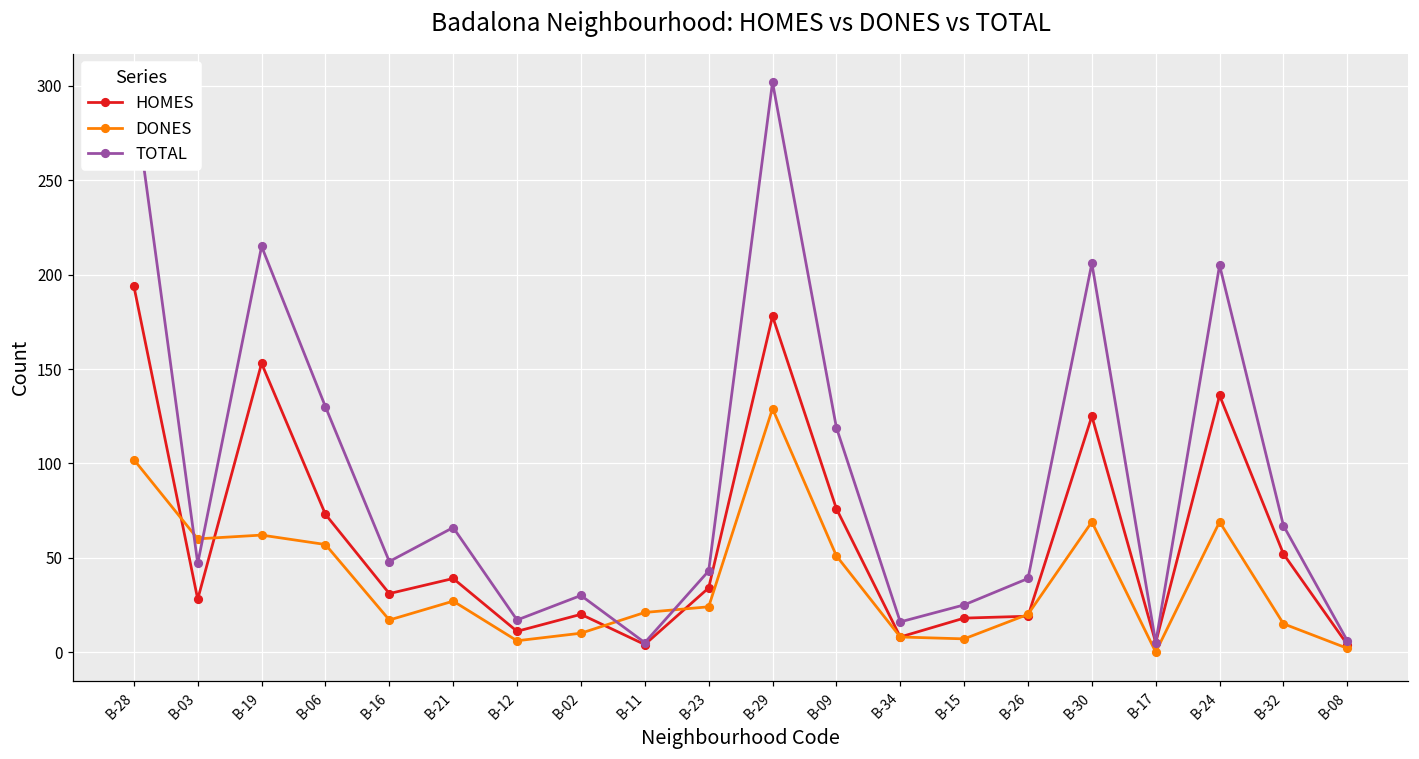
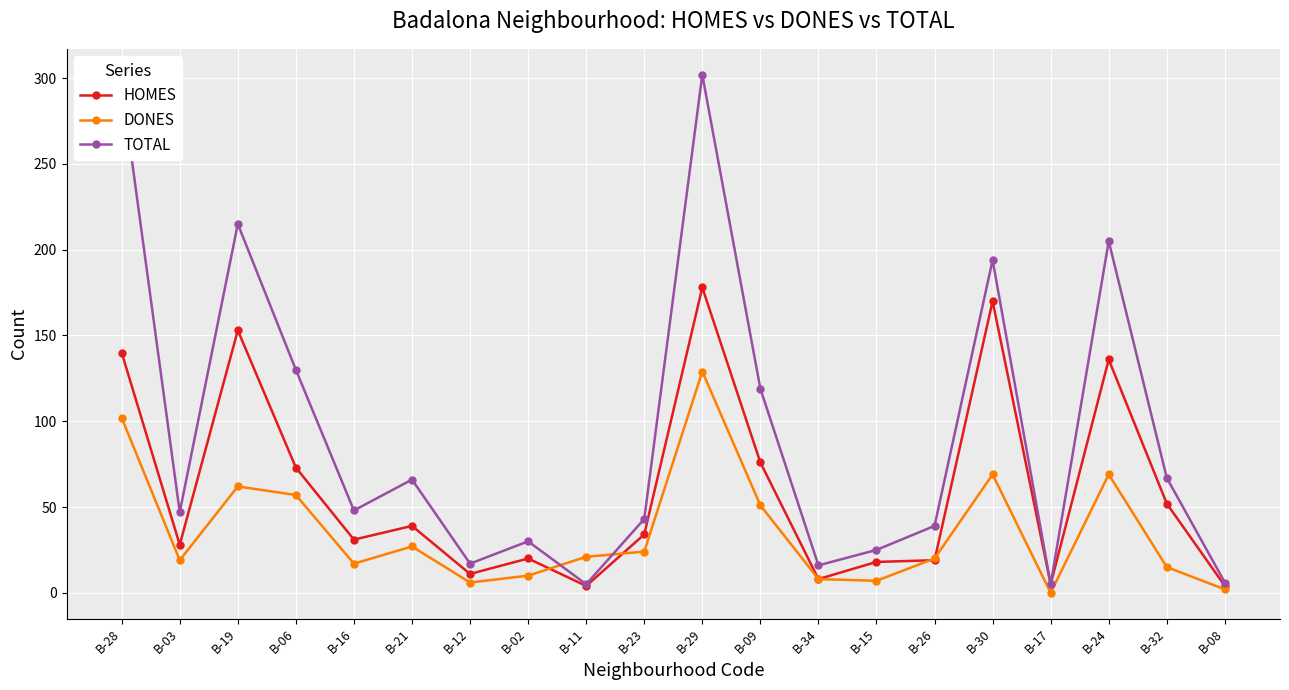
  {
    "HOMES": {
-     "B-28": 194,
+     "B-28": 140,
      "B-03": 28,
      "B-19": 153,
      "B-06": 73,
      "B-16": 31,
      "B-21": 39,
      "B-12": 11,
      "B-02": 20,
      "B-23": 34,
      "B-29": 178,
      "B-09": 76,
      "B-15": 18,
-     "B-30": 125,
+     "B-30": 170,
      "B-24": 136,
      "B-32": 52,
      "B-08": 4
    },
    "DONES": {
      "B-28": 102,
-     "B-03": 60,
+     "B-03": 19,
      "B-19": 62,
      "B-06": 57,
      "B-16": 17,
      "B-21": 27,
      "B-12": 6,
      "B-02": 10,
      "B-11": 21,
      "B-23": 24,
      "B-29": 129,
      "B-09": 51,
      "B-15": 7,
      "B-30": 69,
      "B-17": 0,
      "B-24": 69,
      "B-32": 15,
      "B-08": 2
    },
    "TOTAL": {
      "B-03": 47,
      "B-19": 215,
      "B-06": 130,
      "B-16": 48,
      "B-21": 66,
      "B-12": 17,
      "B-02": 30,
      "B-23": 43,
      "B-29": 302,
      "B-09": 119,
      "B-34": 16,
      "B-15": 25,
      "B-26": 39,
-     "B-30": 206,
+     "B-30": 194,
      "B-24": 205,
      "B-32": 67,
      "B-08": 6
    }
  }
